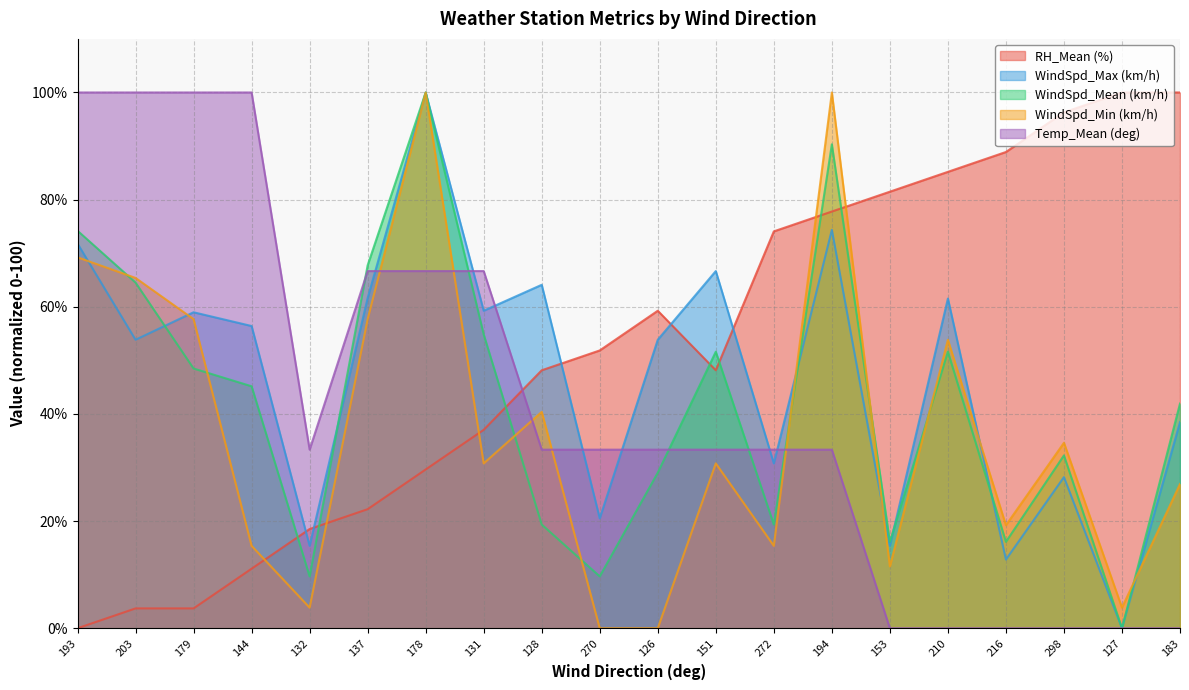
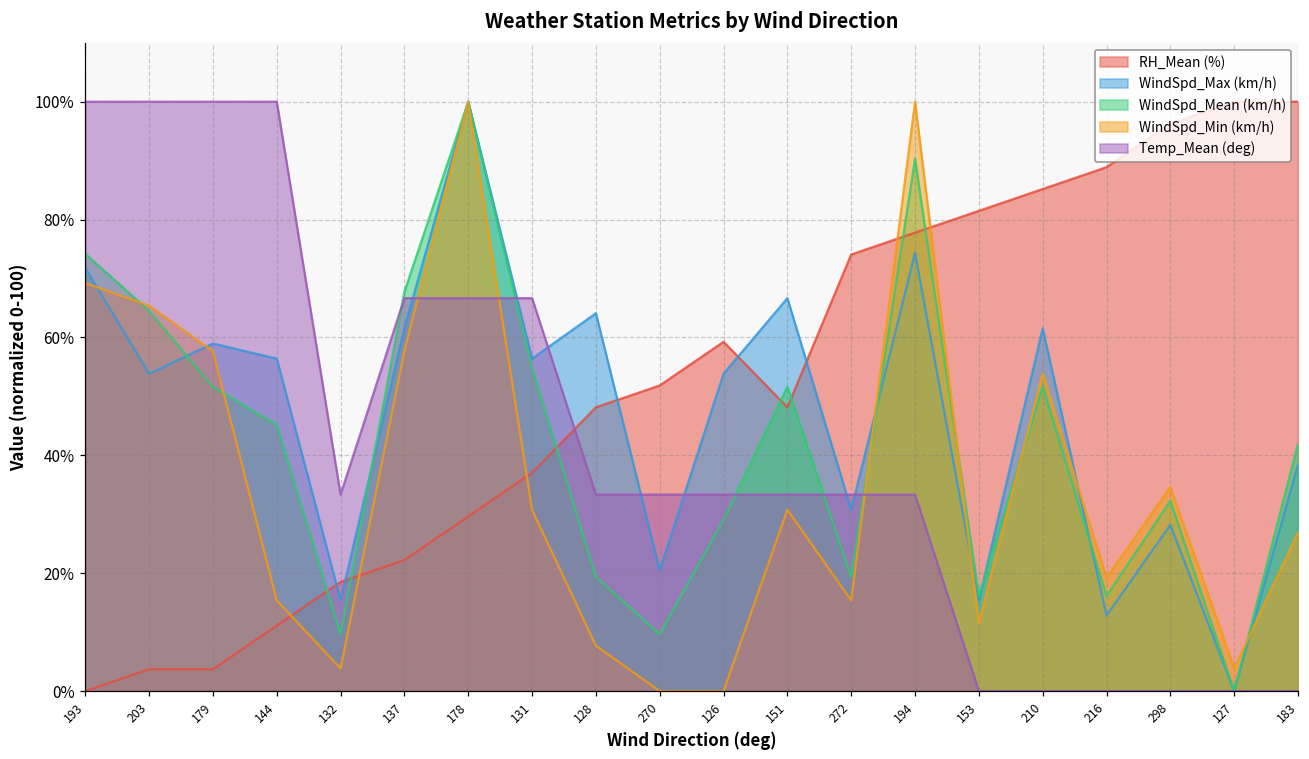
  {
    "RH_Mean (%)": {
      "193": "0%",
      "203": "4%",
      "179": "4%",
      "144": "11%",
      "132": "19%",
      "137": "22%",
      "178": "30%",
      "131": "37%",
      "128": "48%",
      "270": "52%",
      "126": "59%",
      "151": "48%",
      "272": "74%",
      "194": "78%",
      "153": "81%",
      "210": "85%",
      "216": "89%",
      "183": "100%"
    },
    "WindSpd_Max (km/h)": {
      "193": "72%",
      "203": "54%",
      "179": "59%",
      "144": "56%",
      "132": "15%",
      "137": "62%",
-     "131": "59%",
+     "131": "56%",
      "128": "64%",
      "270": "21%",
      "126": "54%",
      "151": "67%",
      "272": "31%",
      "194": "74%",
      "153": "15%",
      "210": "62%",
      "216": "13%",
      "298": "28%",
      "183": "38%"
    },
    "WindSpd_Mean (km/h)": {
      "193": "74%",
      "203": "65%",
-     "179": "48%",
+     "179": "52%",
      "144": "45%",
      "132": "10%",
      "137": "68%",
      "131": "55%",
      "128": "19%",
      "270": "10%",
      "126": "29%",
      "151": "52%",
      "272": "19%",
      "194": "90%",
      "153": "16%",
      "210": "52%",
      "216": "16%",
      "298": "32%",
      "183": "42%"
    },
    "WindSpd_Min (km/h)": {
      "193": "69%",
      "203": "65%",
      "179": "58%",
      "144": "15%",
      "132": "4%",
      "137": "58%",
      "131": "31%",
-     "128": "40%",
+     "128": "8%",
      "270": "0%",
      "126": "0%",
      "151": "31%",
      "272": "15%",
      "194": "100%",
      "153": "12%",
      "210": "54%",
      "216": "19%",
      "298": "35%",
      "127": "4%",
      "183": "27%"
    },
    "Temp_Mean (deg)": {
      "193": "100%",
      "203": "100%",
      "179": "100%",
      "144": "100%",
      "132": "33%",
      "137": "67%",
      "178": "67%",
      "131": "67%",
      "128": "33%",
      "270": "33%",
      "126": "33%",
      "151": "33%",
      "272": "33%",
      "194": "33%",
      "153": "0%",
      "210": "0%",
      "216": "0%",
      "298": "0%",
      "183": "0%"
    }
  }
